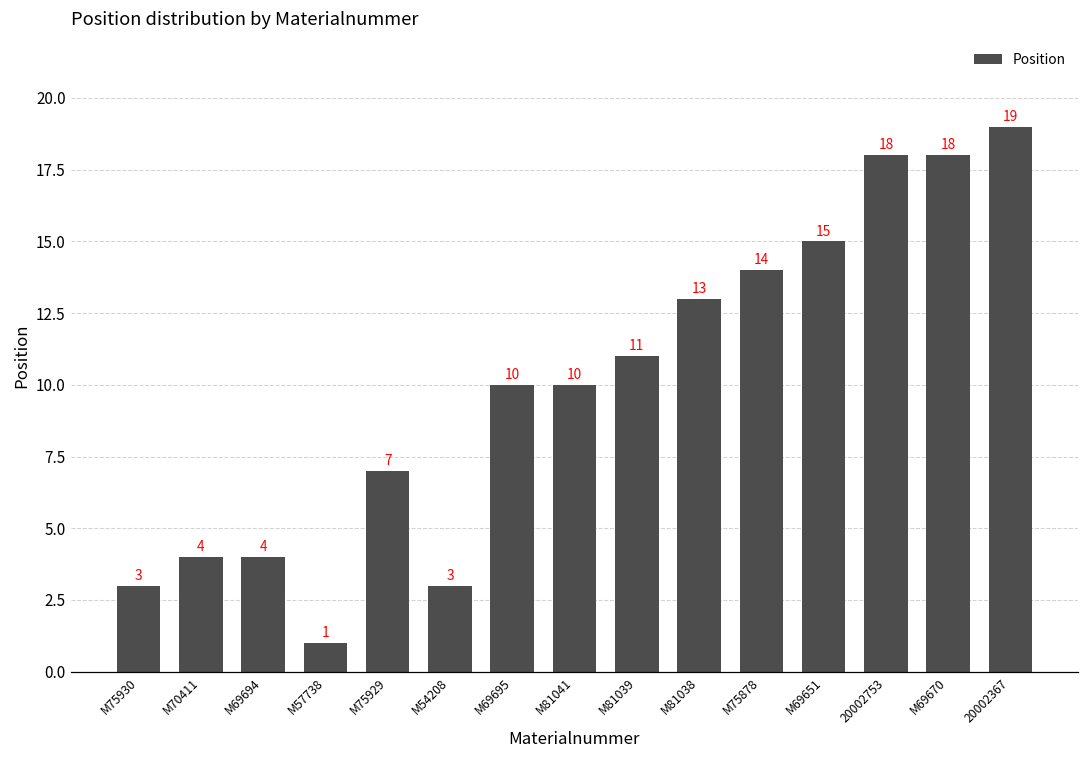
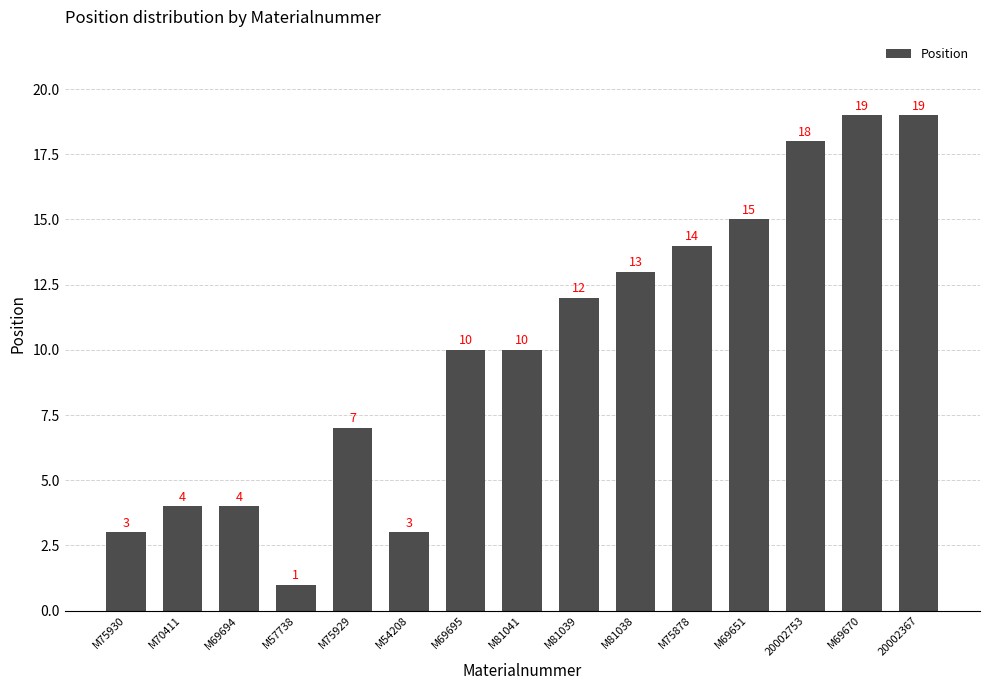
  {
    "M75930": 3,
    "M70411": 4,
    "M69694": 4,
    "M57738": 1,
    "M75929": 7,
    "M54208": 3,
    "M69695": 10,
    "M81041": 10,
-   "M81039": 11,
+   "M81039": 12,
    "M81038": 13,
    "M75878": 14,
    "M69651": 15,
    "20002753": 18,
-   "M69670": 18,
+   "M69670": 19,
    "20002367": 19
  }
